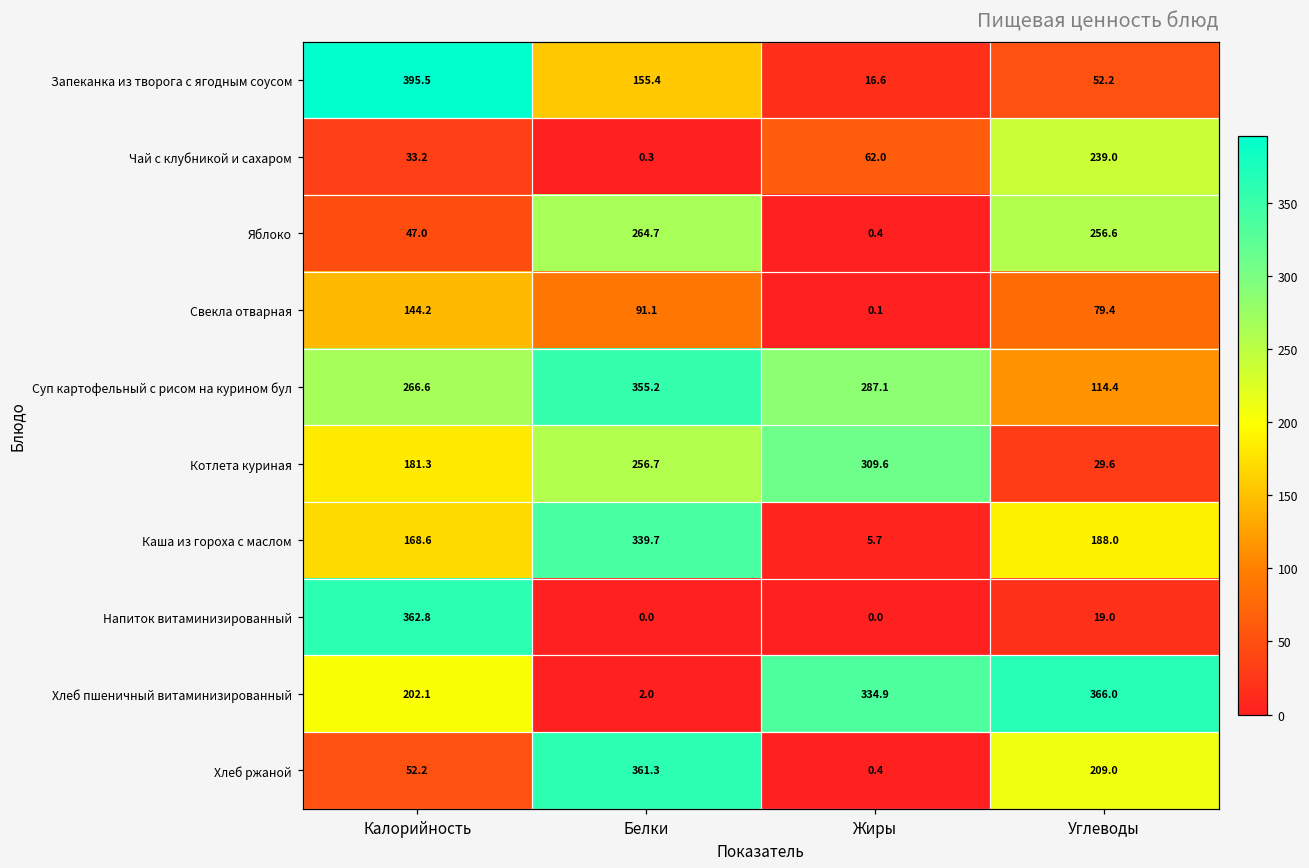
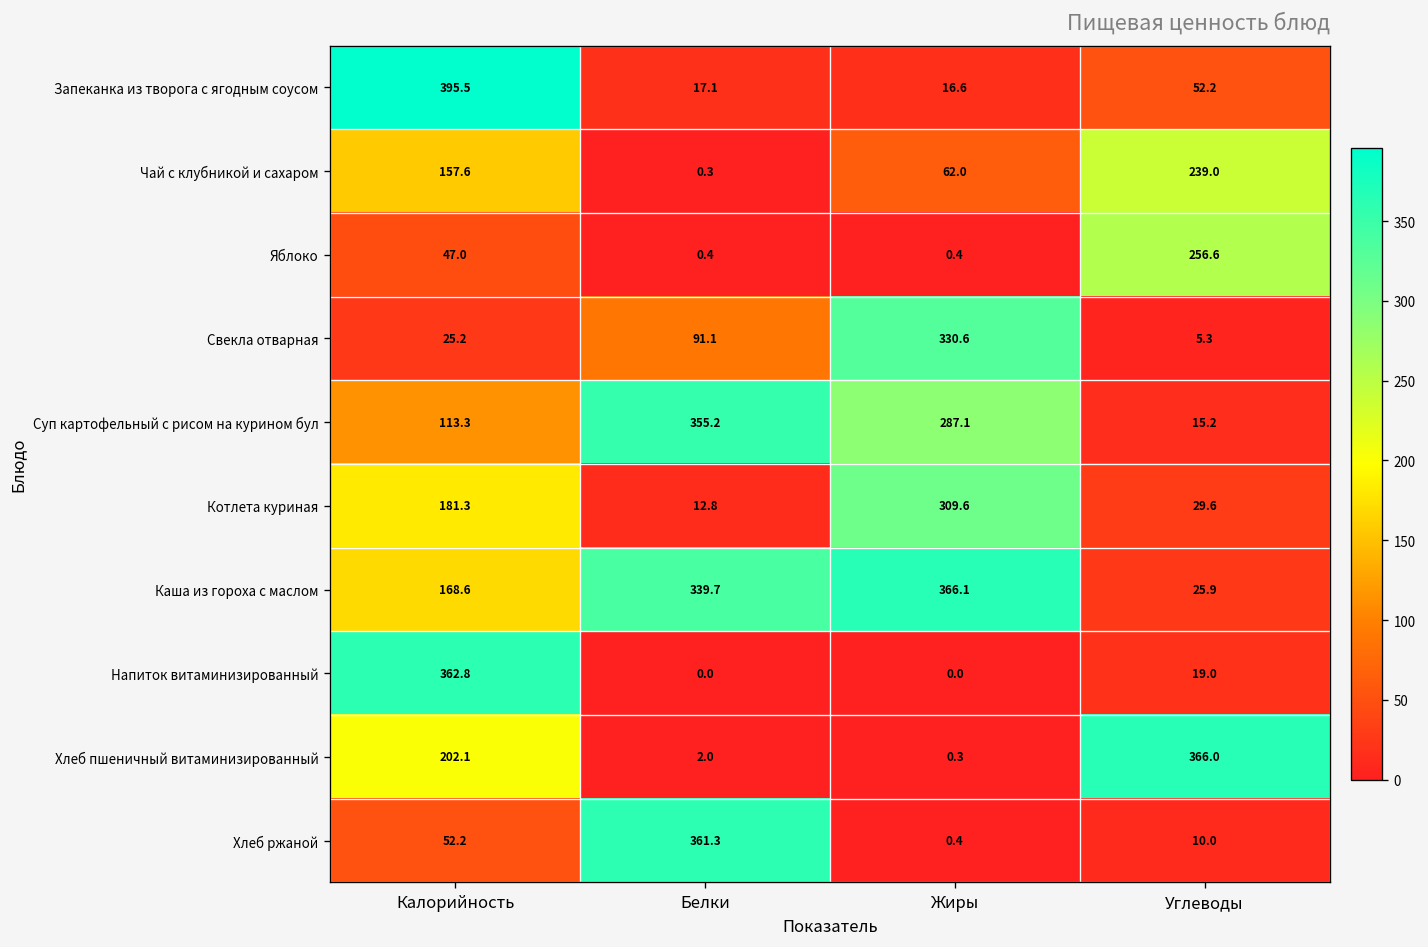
  {
    "Запеканка из творога с ягодным соусом": {
      "Калорийность": 395.5,
-     "Белки": 155.4,
+     "Белки": 17.1,
      "Жиры": 16.6,
      "Углеводы": 52.2
    },
    "Чай с клубникой и сахаром": {
-     "Калорийность": 33.2,
+     "Калорийность": 157.6,
      "Белки": 0.3,
      "Жиры": 62.0,
      "Углеводы": 239.0
    },
    "Яблоко": {
      "Калорийность": 47.0,
-     "Белки": 264.7,
+     "Белки": 0.4,
      "Жиры": 0.4,
      "Углеводы": 256.6
    },
    "Свекла отварная": {
-     "Калорийность": 144.2,
+     "Калорийность": 25.2,
      "Белки": 91.1,
-     "Жиры": 0.1,
-     "Углеводы": 79.4
+     "Жиры": 330.6,
+     "Углеводы": 5.3
    },
    "Суп картофельный с рисом на курином бул": {
-     "Калорийность": 266.6,
+     "Калорийность": 113.3,
      "Белки": 355.2,
      "Жиры": 287.1,
-     "Углеводы": 114.4
+     "Углеводы": 15.2
    },
    "Котлета куриная": {
      "Калорийность": 181.3,
-     "Белки": 256.7,
+     "Белки": 12.8,
      "Жиры": 309.6,
      "Углеводы": 29.6
    },
    "Каша из гороха с маслом": {
      "Калорийность": 168.6,
      "Белки": 339.7,
-     "Жиры": 5.7,
-     "Углеводы": 188.0
+     "Жиры": 366.1,
+     "Углеводы": 25.9
    },
    "Напиток витаминизированный": {
      "Калорийность": 362.8,
      "Белки": 0.0,
      "Жиры": 0.0,
      "Углеводы": 19.0
    },
    "Хлеб пшеничный витаминизированный": {
      "Калорийность": 202.1,
      "Белки": 2.0,
-     "Жиры": 334.9,
+     "Жиры": 0.3,
      "Углеводы": 366.0
    },
    "Хлеб ржаной": {
      "Калорийность": 52.2,
      "Белки": 361.3,
      "Жиры": 0.4,
-     "Углеводы": 209.0
+     "Углеводы": 10.0
    }
  }
